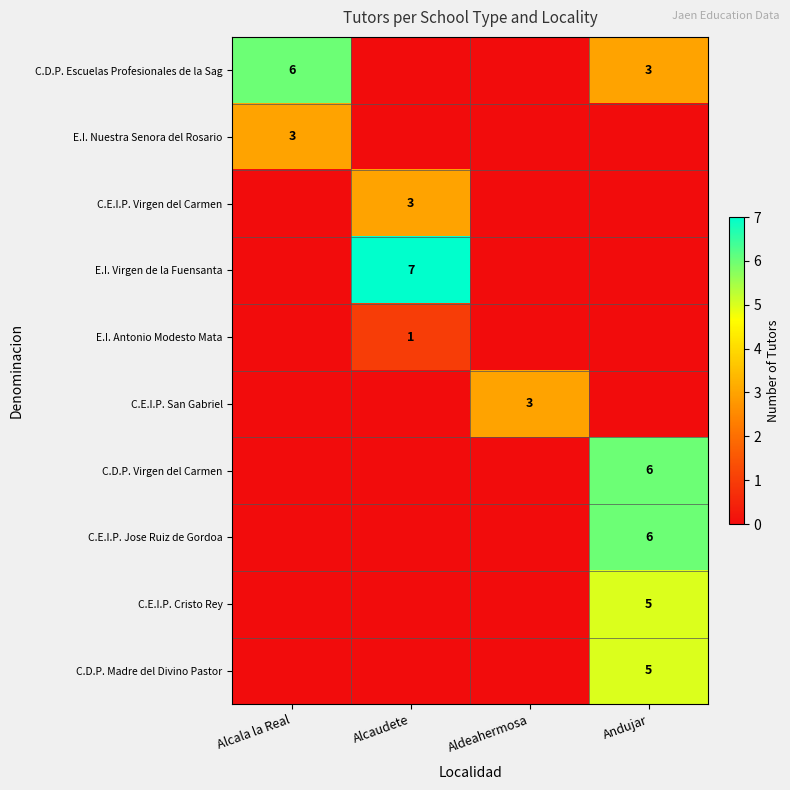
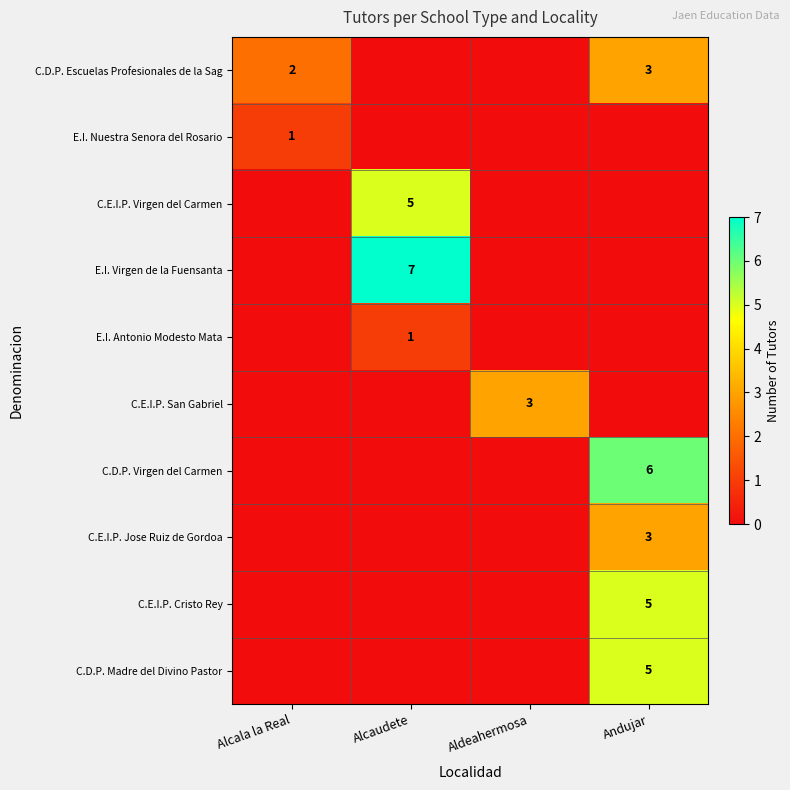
  {
    "C.D.P. Escuelas Profesionales de la Sag": {
-     "Alcala la Real": 6,
+     "Alcala la Real": 2,
      "Andujar": 3
    },
    "E.I. Nuestra Senora del Rosario": {
-     "Alcala la Real": 3
+     "Alcala la Real": 1
    },
    "C.E.I.P. Virgen del Carmen": {
-     "Alcaudete": 3
+     "Alcaudete": 5
    },
    "E.I. Virgen de la Fuensanta": {
      "Alcaudete": 7
    },
    "E.I. Antonio Modesto Mata": {
      "Alcaudete": 1
    },
    "C.E.I.P. San Gabriel": {
      "Aldeahermosa": 3
    },
    "C.D.P. Virgen del Carmen": {
      "Andujar": 6
    },
    "C.E.I.P. Jose Ruiz de Gordoa": {
-     "Andujar": 6
+     "Andujar": 3
    },
    "C.E.I.P. Cristo Rey": {
      "Andujar": 5
    },
    "C.D.P. Madre del Divino Pastor": {
      "Andujar": 5
    }
  }
